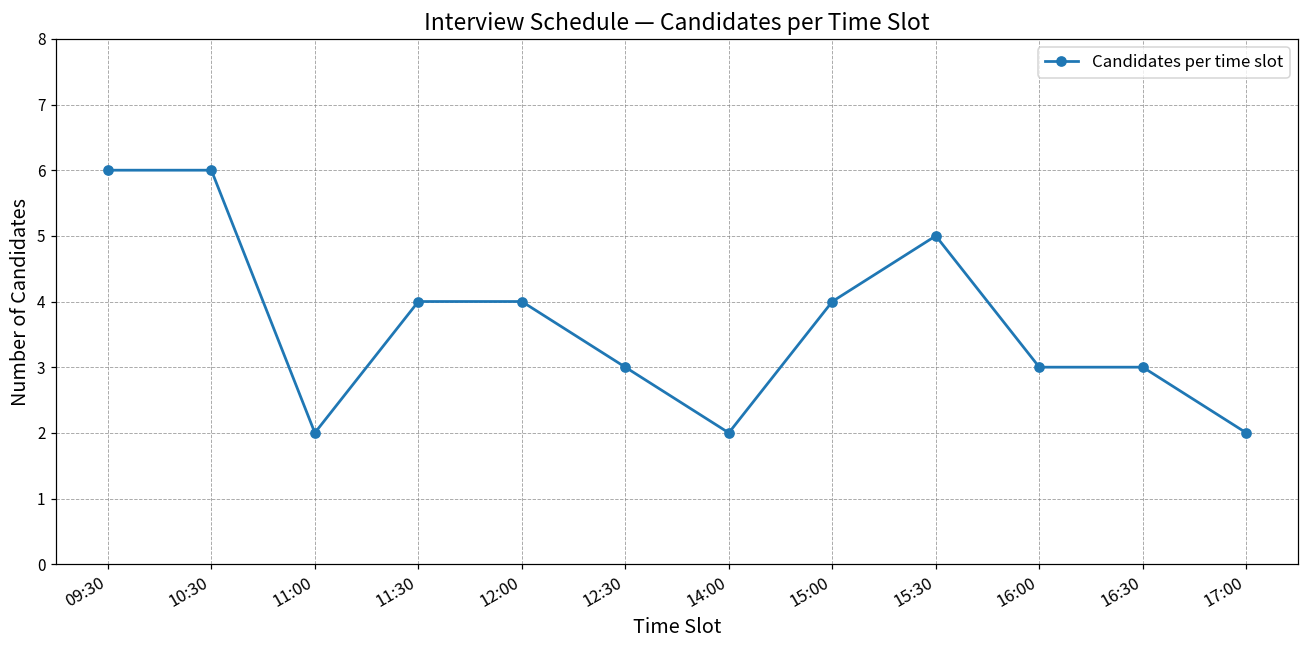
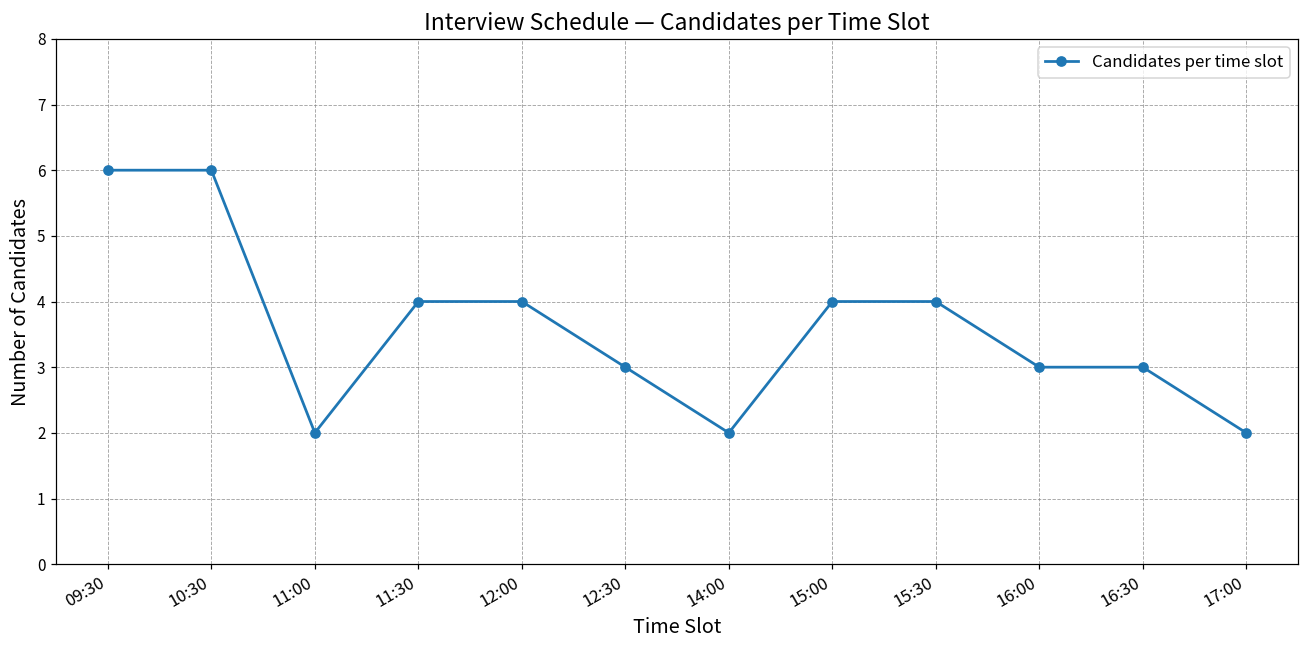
  {
    "09:30": 6,
    "10:30": 6,
    "11:00": 2,
    "11:30": 4,
    "12:00": 4,
    "12:30": 3,
    "14:00": 2,
    "15:00": 4,
-   "15:30": 5,
+   "15:30": 4,
    "16:00": 3,
    "16:30": 3,
    "17:00": 2
  }
